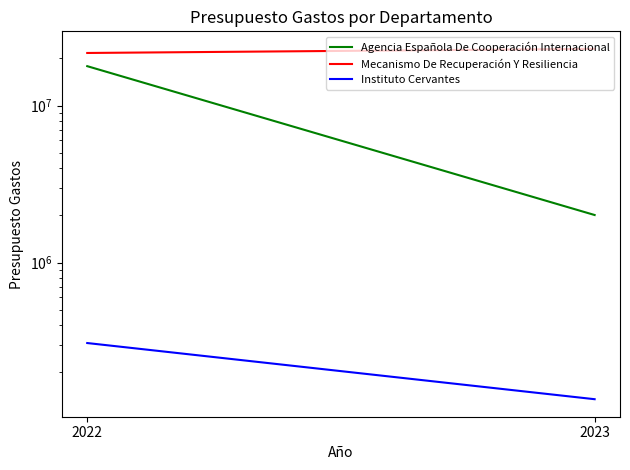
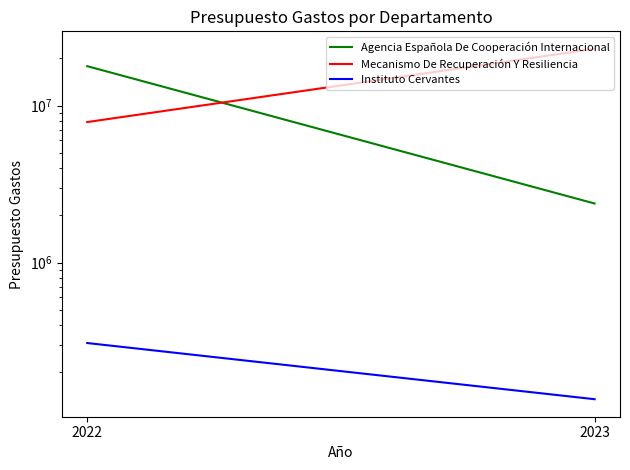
  {
    "Agencia Española De Cooperación Internacional": {
      "2022": 18000000,
-     "2023": 2000000
+     "2023": 2400000
    },
    "Mecanismo De Recuperación Y Resiliencia": {
-     "2022": 22000000
+     "2022": 8000000
    },
    "Instituto Cervantes": {
      "2022": 310000,
      "2023": 140000
    }
  }
